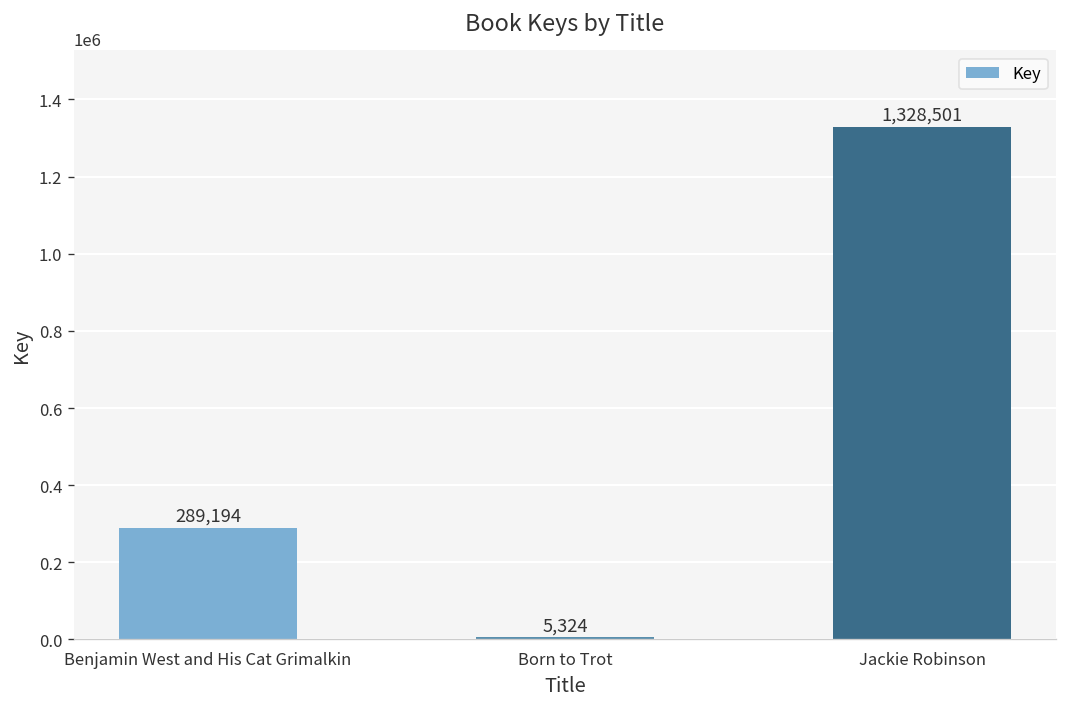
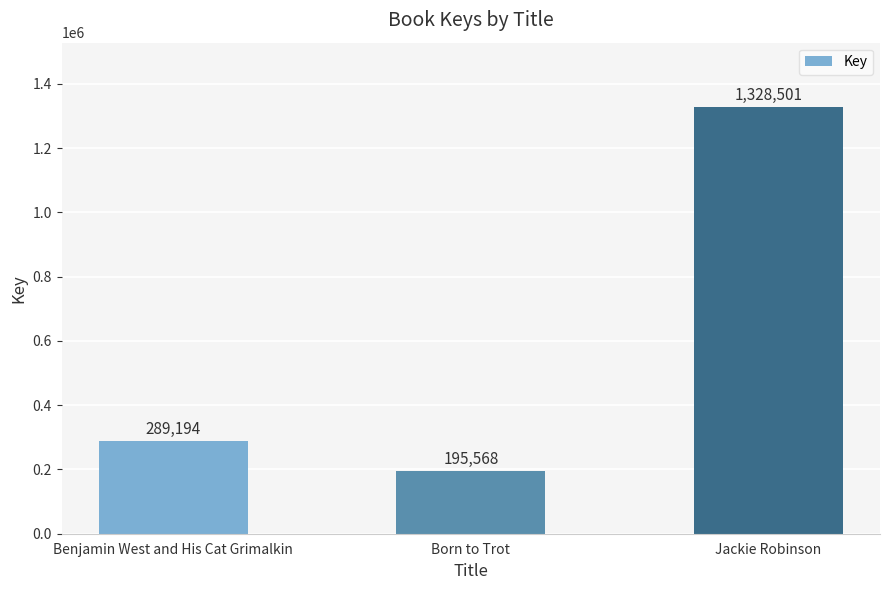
  {
    "Benjamin West and His Cat Grimalkin": "289,194",
-   "Born to Trot": "5,324",
+   "Born to Trot": "195,568",
    "Jackie Robinson": "1,328,501"
  }
